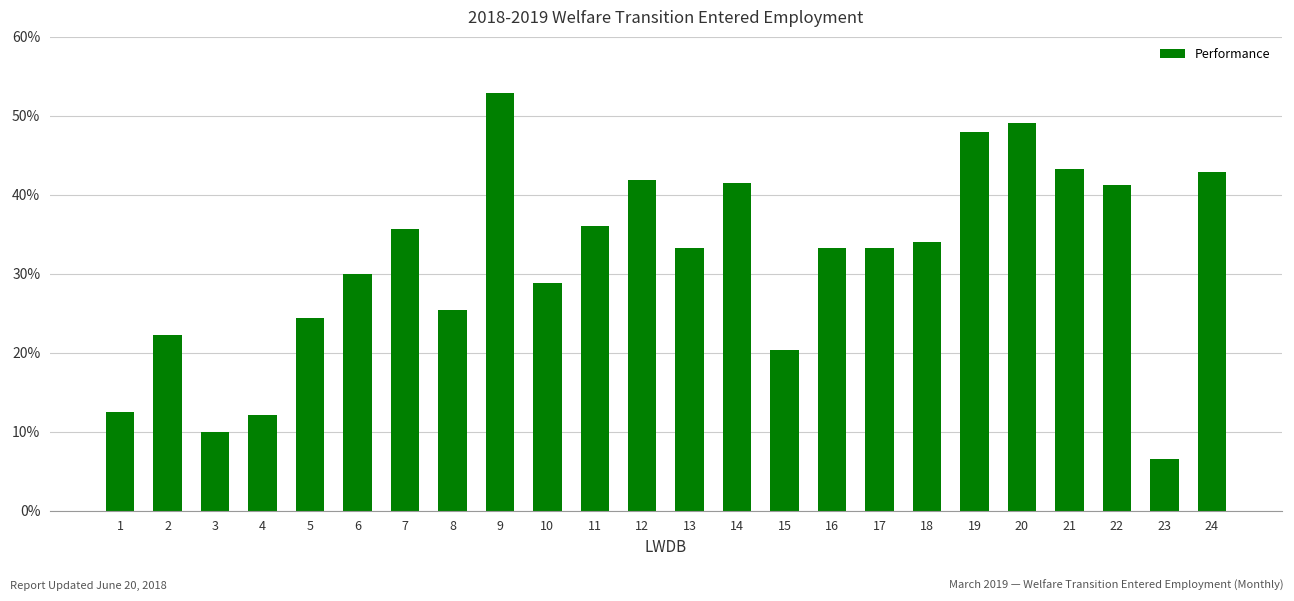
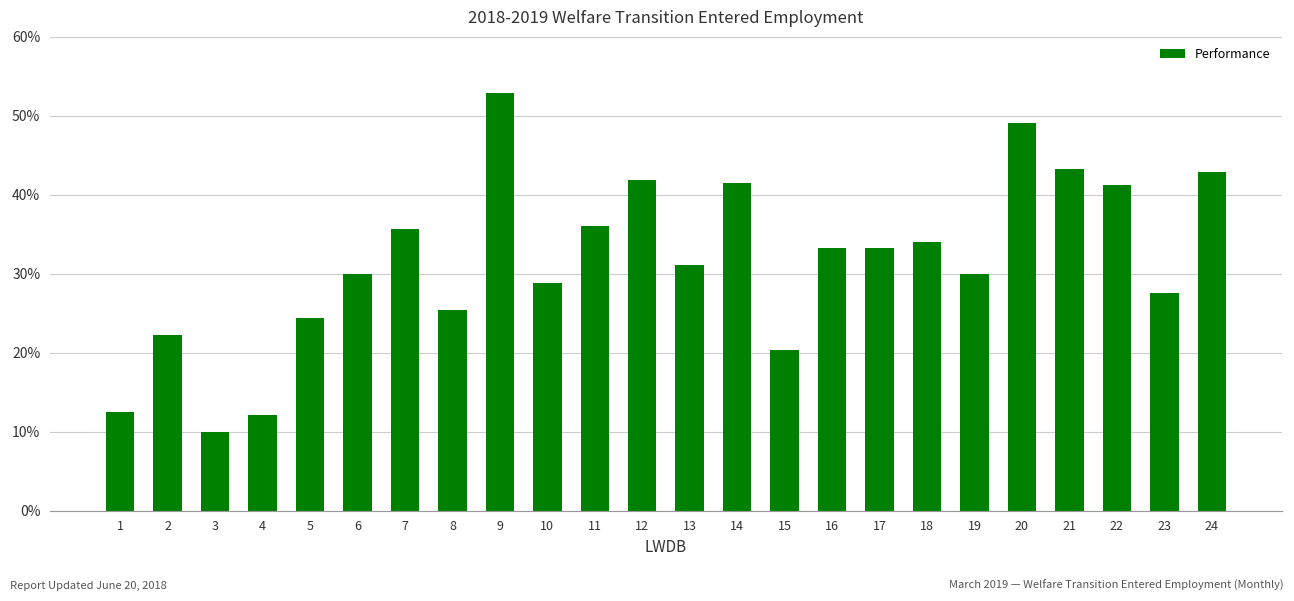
  {
    "1": "13%",
    "2": "22%",
    "3": "10%",
    "4": "12%",
    "5": "24%",
    "6": "30%",
    "7": "36%",
    "8": "25%",
    "9": "53%",
    "10": "29%",
    "11": "36%",
    "12": "42%",
-   "13": "33%",
+   "13": "31%",
    "14": "42%",
    "15": "20%",
    "16": "33%",
    "17": "33%",
    "18": "34%",
-   "19": "48%",
+   "19": "30%",
    "20": "49%",
    "21": "43%",
    "22": "41%",
-   "23": "7%",
+   "23": "28%",
    "24": "43%"
  }
